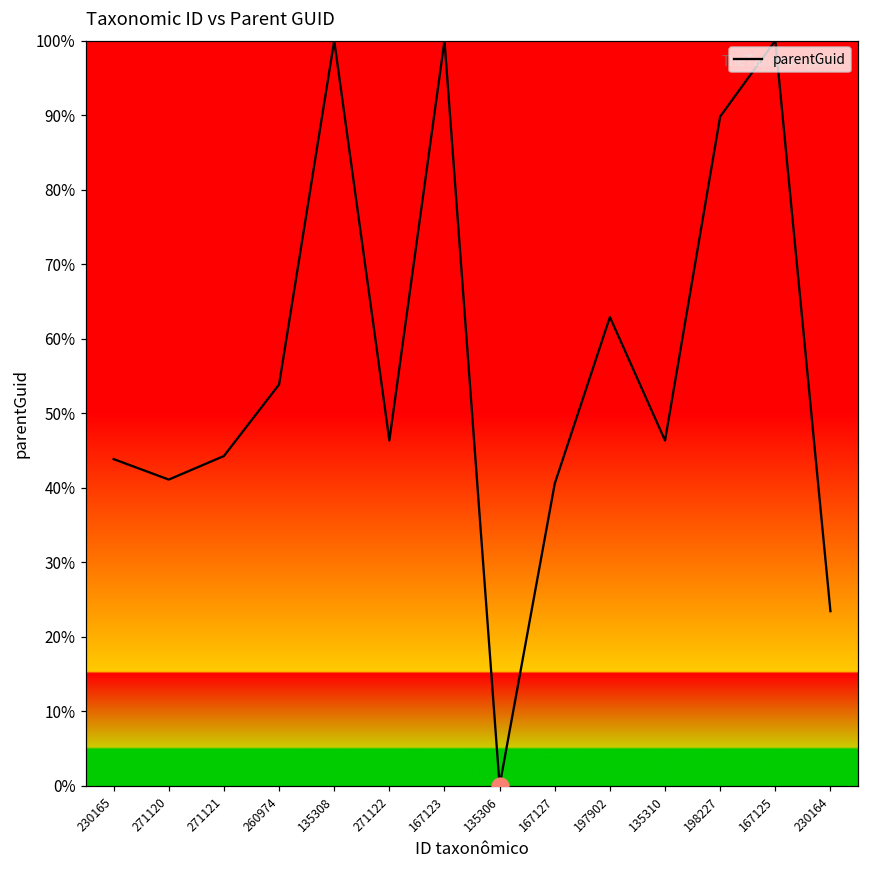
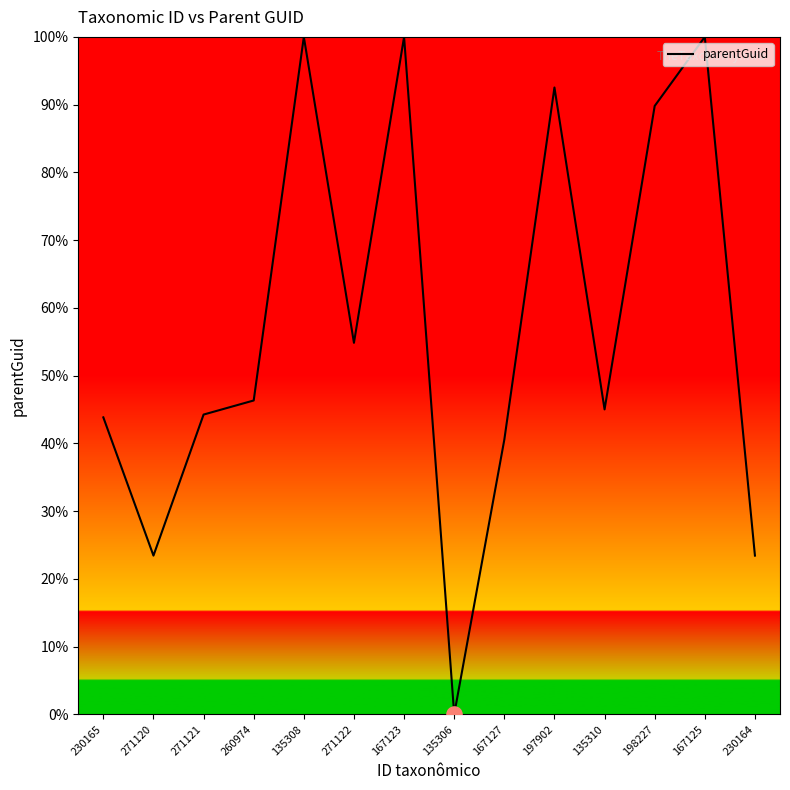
  {
    "parentGuid": {
      "230165": "44%",
-     "271120": "41%",
+     "271120": "23%",
      "271121": "44%",
-     "260974": "54%",
+     "260974": "46%",
      "135308": "100%",
-     "271122": "46%",
+     "271122": "55%",
      "167123": "100%",
      "167127": "41%",
-     "197902": "63%",
-     "135310": "46%",
+     "197902": "93%",
+     "135310": "45%",
      "198227": "90%",
      "167125": "100%",
      "230164": "23%"
    }
  }
